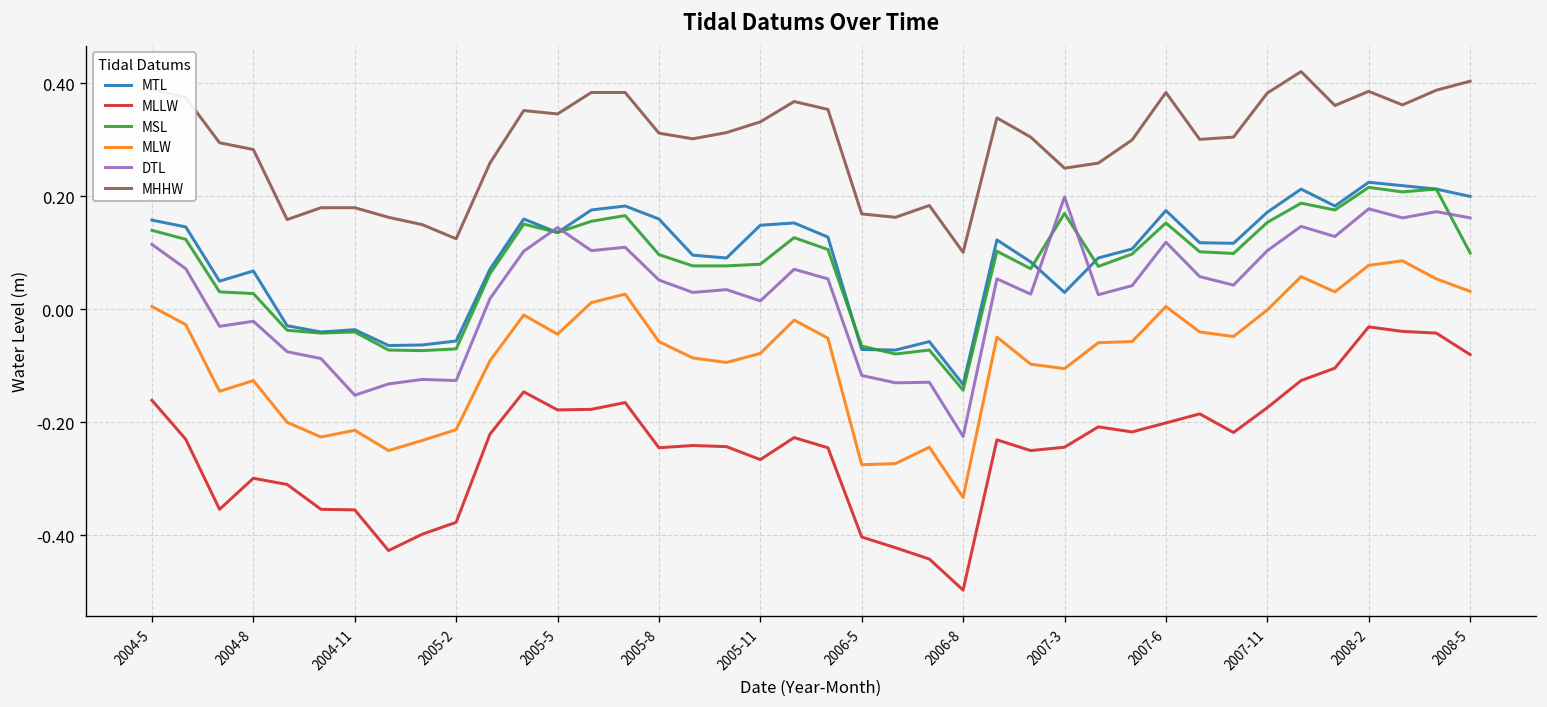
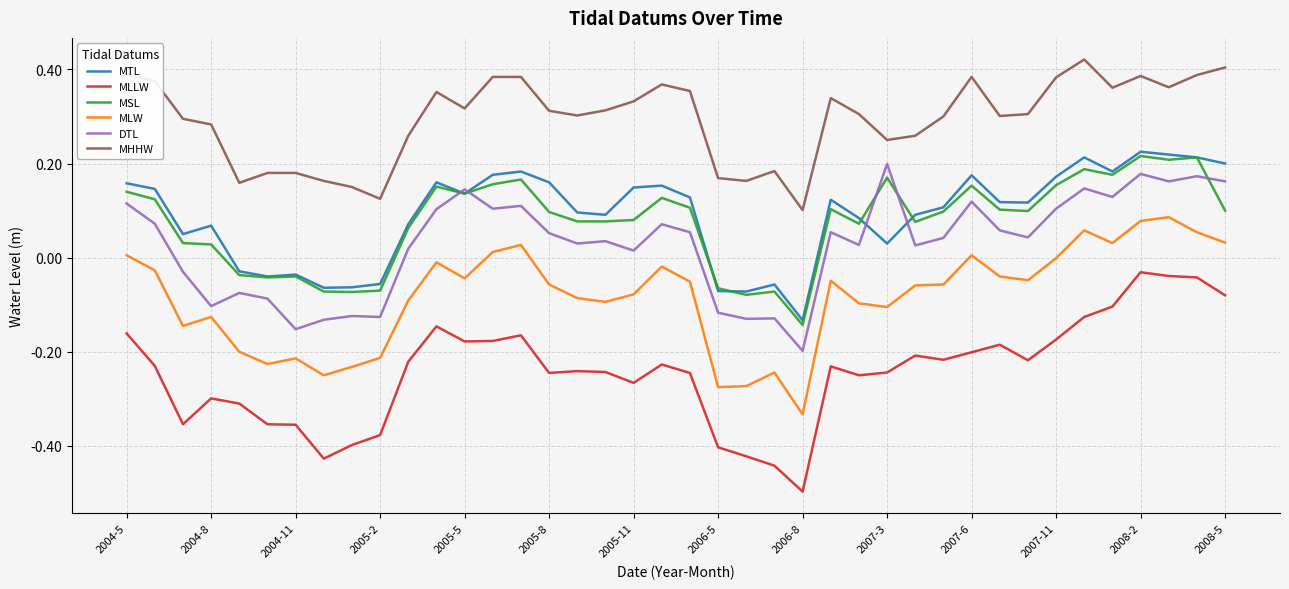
  {
    "MTL": {
      "2004-5": 0.16,
      "2004-8": 0.07,
      "2005-2": -0.06,
      "2005-8": 0.16,
      "2005-11": 0.15,
      "2006-5": -0.07,
      "2006-8": -0.13,
      "2007-3": 0.03,
      "2007-6": 0.18,
      "2007-11": 0.17,
      "2008-2": 0.23,
      "2008-5": 0.20
    },
    "MLLW": {
      "2004-5": -0.16,
      "2004-8": -0.30,
      "2004-11": -0.36,
      "2005-2": -0.38,
      "2005-5": -0.18,
      "2005-8": -0.25,
      "2005-11": -0.27,
      "2006-5": -0.40,
      "2006-8": -0.50,
      "2007-3": -0.24,
      "2007-6": -0.20,
      "2007-11": -0.17,
      "2008-2": -0.03,
      "2008-5": -0.08
    },
    "MSL": {
      "2004-5": 0.14,
      "2004-8": 0.03,
      "2005-2": -0.07,
      "2005-8": 0.10,
      "2005-11": 0.08,
      "2006-5": -0.07,
      "2006-8": -0.14,
      "2007-3": 0.17,
      "2007-6": 0.15,
      "2007-11": 0.15,
      "2008-2": 0.22,
      "2008-5": 0.10
    },
    "MLW": {
      "2004-5": 0.01,
      "2004-8": -0.13,
      "2004-11": -0.21,
      "2005-2": -0.21,
      "2005-5": -0.04,
      "2005-8": -0.06,
      "2005-11": -0.08,
      "2006-5": -0.28,
      "2006-8": -0.33,
      "2007-3": -0.11,
      "2007-6": 0.01,
      "2007-11": 0.00,
      "2008-2": 0.08,
      "2008-5": 0.03
    },
    "DTL": {
      "2004-5": 0.12,
-     "2004-8": -0.02,
+     "2004-8": -0.10,
      "2004-11": -0.15,
      "2005-2": -0.13,
      "2005-5": 0.15,
      "2005-8": 0.05,
      "2005-11": 0.02,
      "2006-5": -0.12,
-     "2006-8": -0.23,
+     "2006-8": -0.20,
      "2007-3": 0.20,
      "2007-6": 0.12,
      "2007-11": 0.10,
      "2008-2": 0.18,
      "2008-5": 0.16
    },
    "MHHW": {
      "2004-8": 0.28,
      "2004-11": 0.18,
      "2005-2": 0.13,
-     "2005-5": 0.35,
+     "2005-5": 0.32,
      "2005-8": 0.31,
      "2005-11": 0.33,
      "2006-5": 0.17,
      "2006-8": 0.10,
      "2007-3": 0.25,
      "2007-6": 0.38,
      "2007-11": 0.38,
      "2008-2": 0.39,
      "2008-5": 0.40
    }
  }
